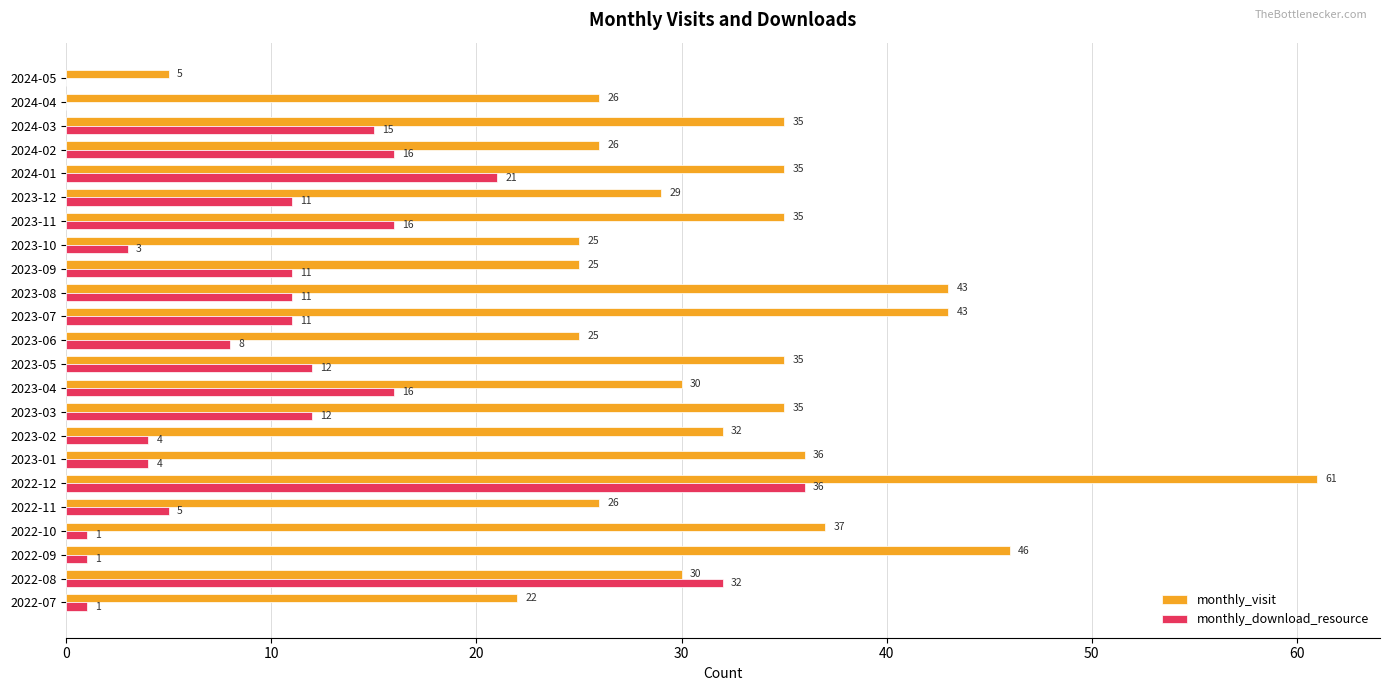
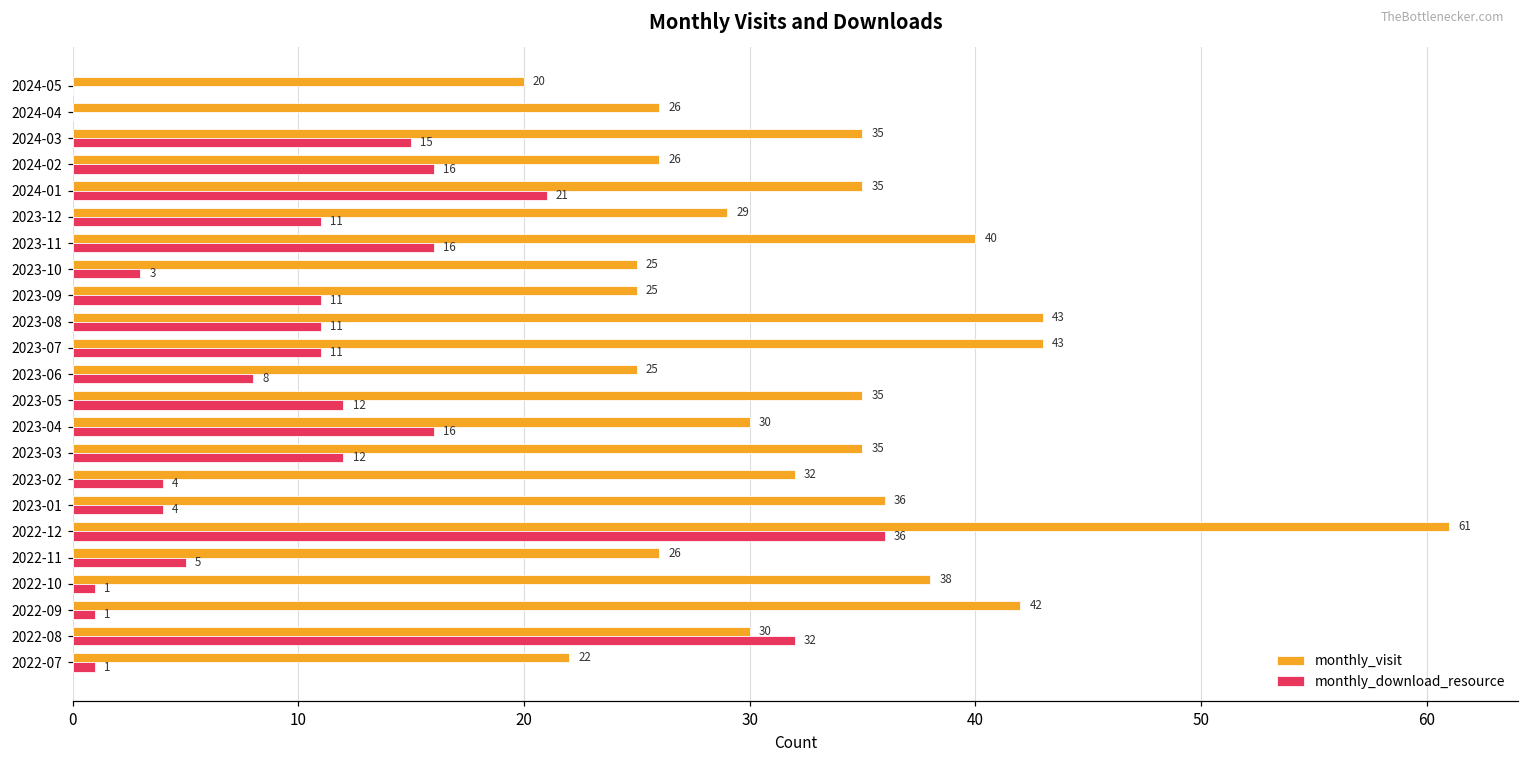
  {
    "monthly_visit": {
-     "2024-05": 5,
+     "2024-05": 20,
      "2024-04": 26,
      "2024-03": 35,
      "2024-02": 26,
      "2024-01": 35,
      "2023-12": 29,
-     "2023-11": 35,
+     "2023-11": 40,
      "2023-10": 25,
      "2023-09": 25,
      "2023-08": 43,
      "2023-07": 43,
      "2023-06": 25,
      "2023-05": 35,
      "2023-04": 30,
      "2023-03": 35,
      "2023-02": 32,
      "2023-01": 36,
      "2022-12": 61,
      "2022-11": 26,
-     "2022-10": 37,
-     "2022-09": 46,
+     "2022-10": 38,
+     "2022-09": 42,
      "2022-08": 30,
      "2022-07": 22
    },
    "monthly_download_resource": {
      "2024-03": 15,
      "2024-02": 16,
      "2024-01": 21,
      "2023-12": 11,
      "2023-11": 16,
      "2023-10": 3,
      "2023-09": 11,
      "2023-08": 11,
      "2023-07": 11,
      "2023-06": 8,
      "2023-05": 12,
      "2023-04": 16,
      "2023-03": 12,
      "2023-02": 4,
      "2023-01": 4,
      "2022-12": 36,
      "2022-11": 5,
      "2022-10": 1,
      "2022-09": 1,
      "2022-08": 32,
      "2022-07": 1
    }
  }
